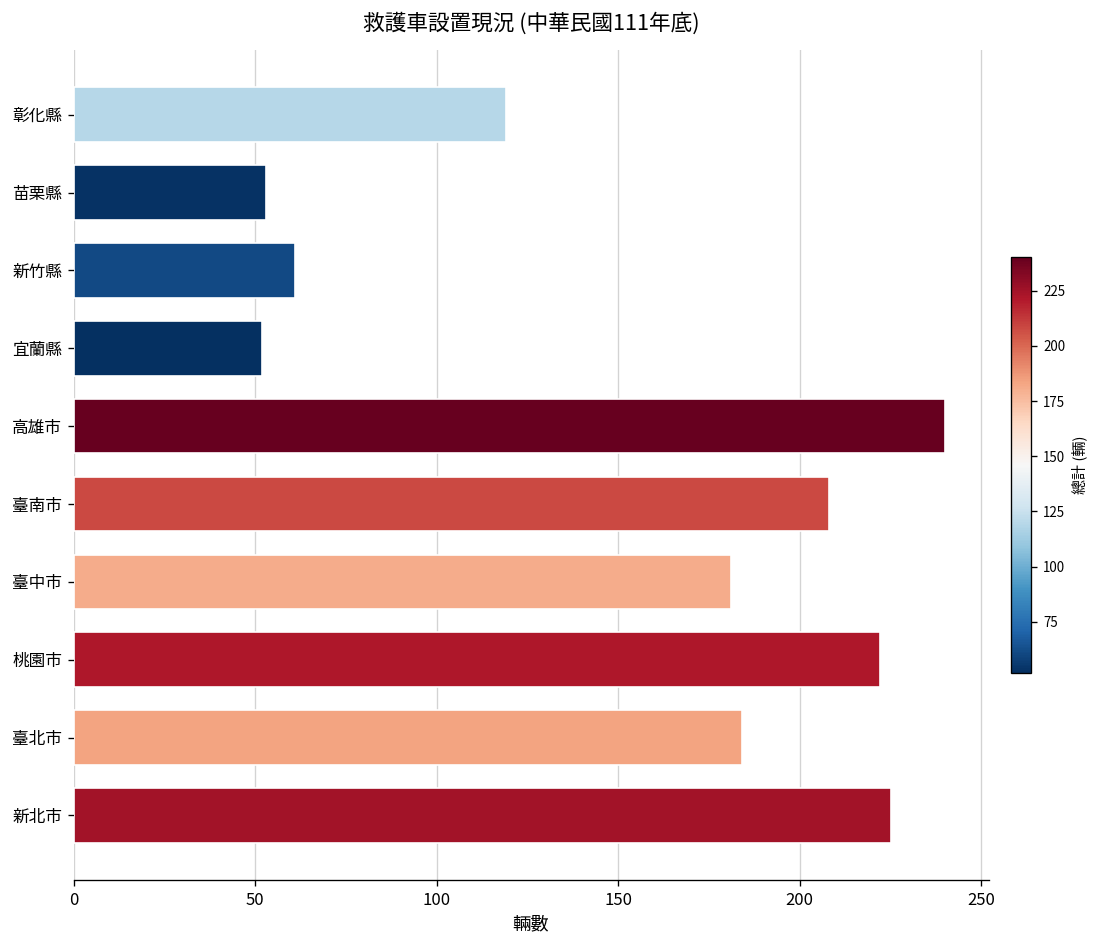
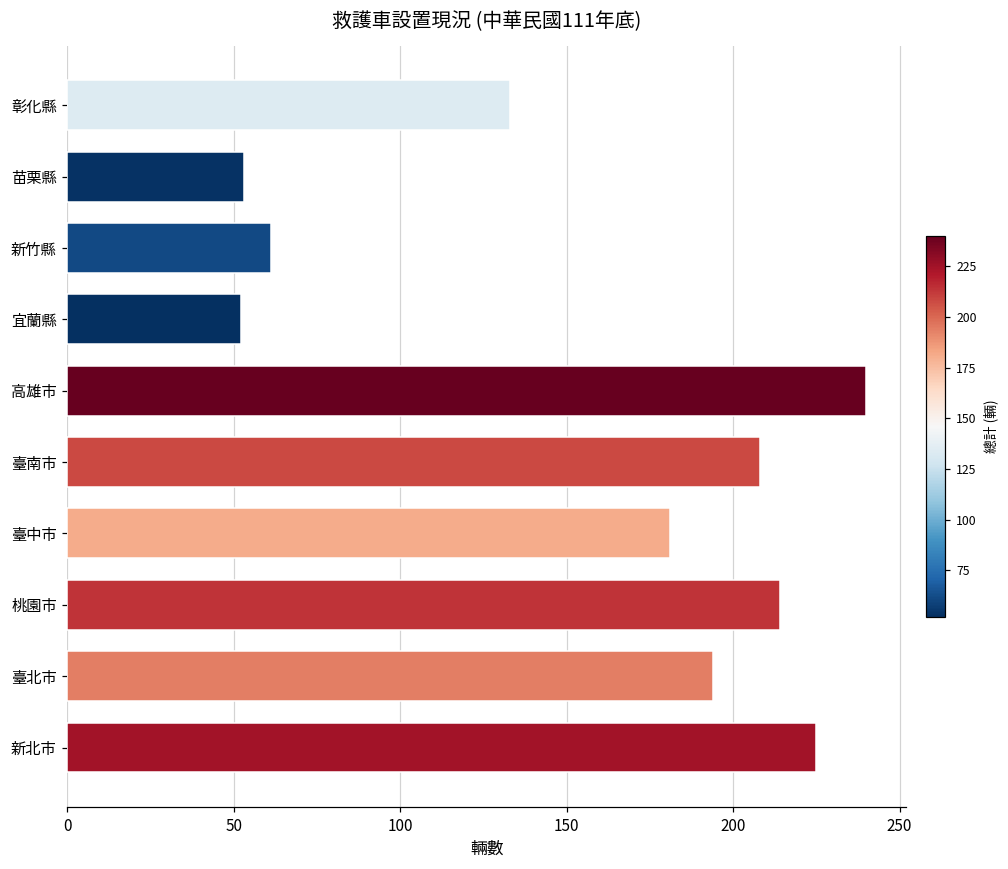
  {
-   "彰化縣": 119,
+   "彰化縣": 133,
    "苗栗縣": 53,
    "新竹縣": 61,
    "宜蘭縣": 52,
    "高雄市": 240,
    "臺南市": 208,
    "臺中市": 181,
-   "桃園市": 222,
-   "臺北市": 184,
+   "桃園市": 214,
+   "臺北市": 194,
    "新北市": 225
  }
